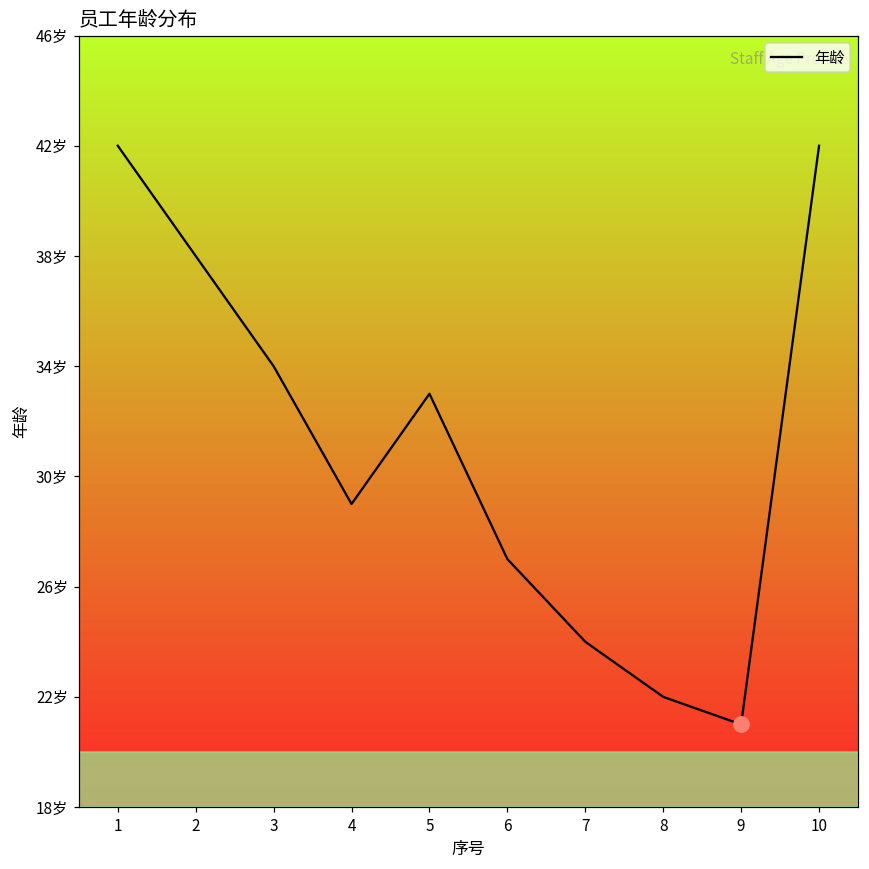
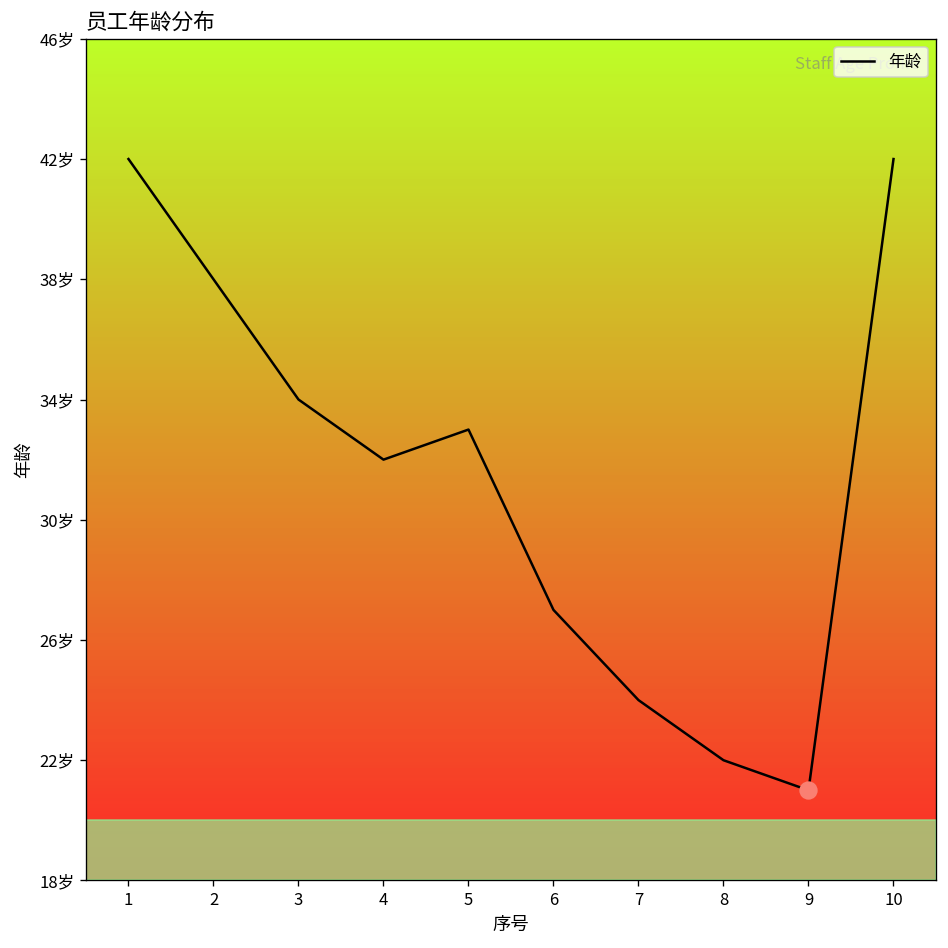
  {
    "年龄": {
      "1": "42岁",
      "2": "38岁",
      "3": "34岁",
-     "4": "29岁",
+     "4": "32岁",
      "5": "33岁",
      "6": "27岁",
      "7": "24岁",
      "8": "22岁",
      "10": "42岁"
    }
  }
